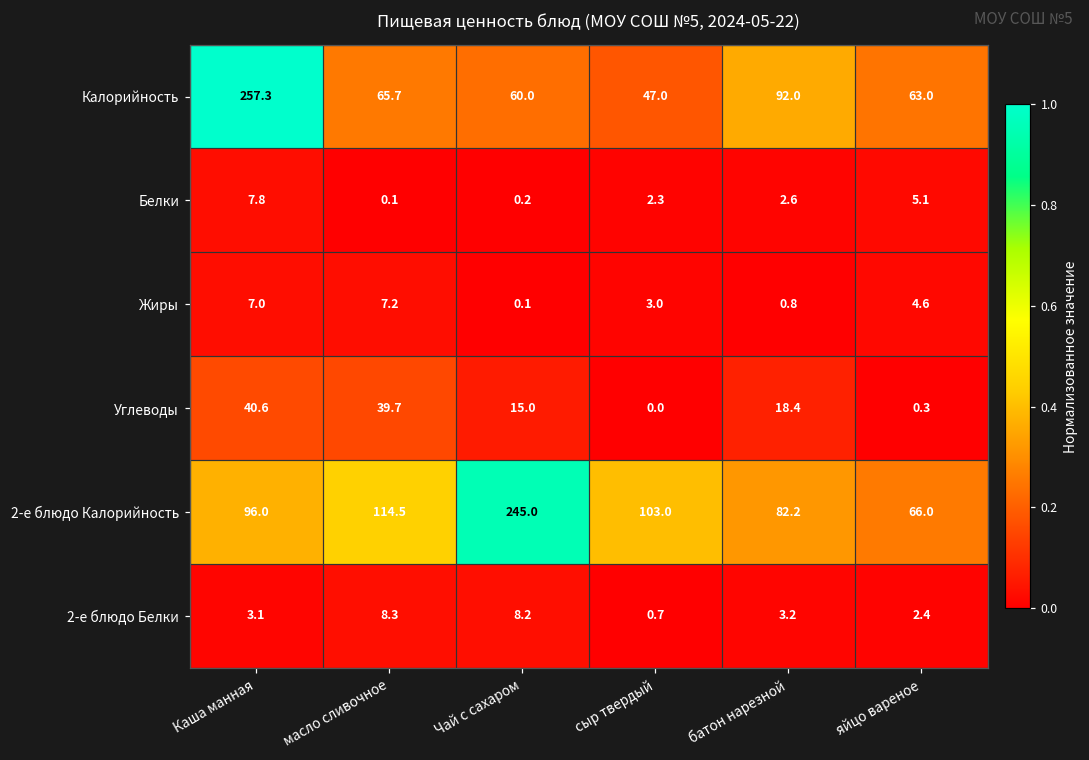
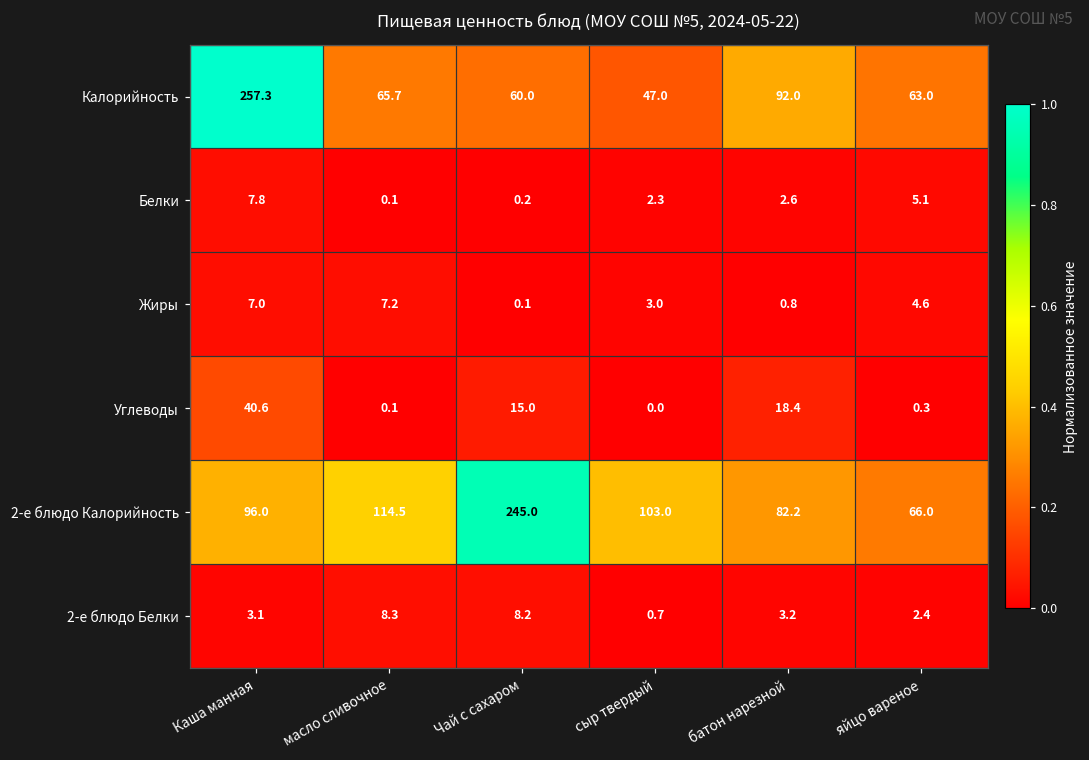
  {
    "Калорийность": {
      "Каша манная": 257.3,
      "масло сливочное": 65.7,
      "Чай с сахаром": 60.0,
      "сыр твердый": 47.0,
      "батон нарезной": 92.0,
      "яйцо вареное": 63.0
    },
    "Белки": {
      "Каша манная": 7.8,
      "масло сливочное": 0.1,
      "Чай с сахаром": 0.2,
      "сыр твердый": 2.3,
      "батон нарезной": 2.6,
      "яйцо вареное": 5.1
    },
    "Жиры": {
      "Каша манная": 7.0,
      "масло сливочное": 7.2,
      "Чай с сахаром": 0.1,
      "сыр твердый": 3.0,
      "батон нарезной": 0.8,
      "яйцо вареное": 4.6
    },
    "Углеводы": {
      "Каша манная": 40.6,
-     "масло сливочное": 39.7,
+     "масло сливочное": 0.1,
      "Чай с сахаром": 15.0,
      "сыр твердый": 0.0,
      "батон нарезной": 18.4,
      "яйцо вареное": 0.3
    },
    "2-е блюдо Калорийность": {
      "Каша манная": 96.0,
      "масло сливочное": 114.5,
      "Чай с сахаром": 245.0,
      "сыр твердый": 103.0,
      "батон нарезной": 82.2,
      "яйцо вареное": 66.0
    },
    "2-е блюдо Белки": {
      "Каша манная": 3.1,
      "масло сливочное": 8.3,
      "Чай с сахаром": 8.2,
      "сыр твердый": 0.7,
      "батон нарезной": 3.2,
      "яйцо вареное": 2.4
    }
  }
